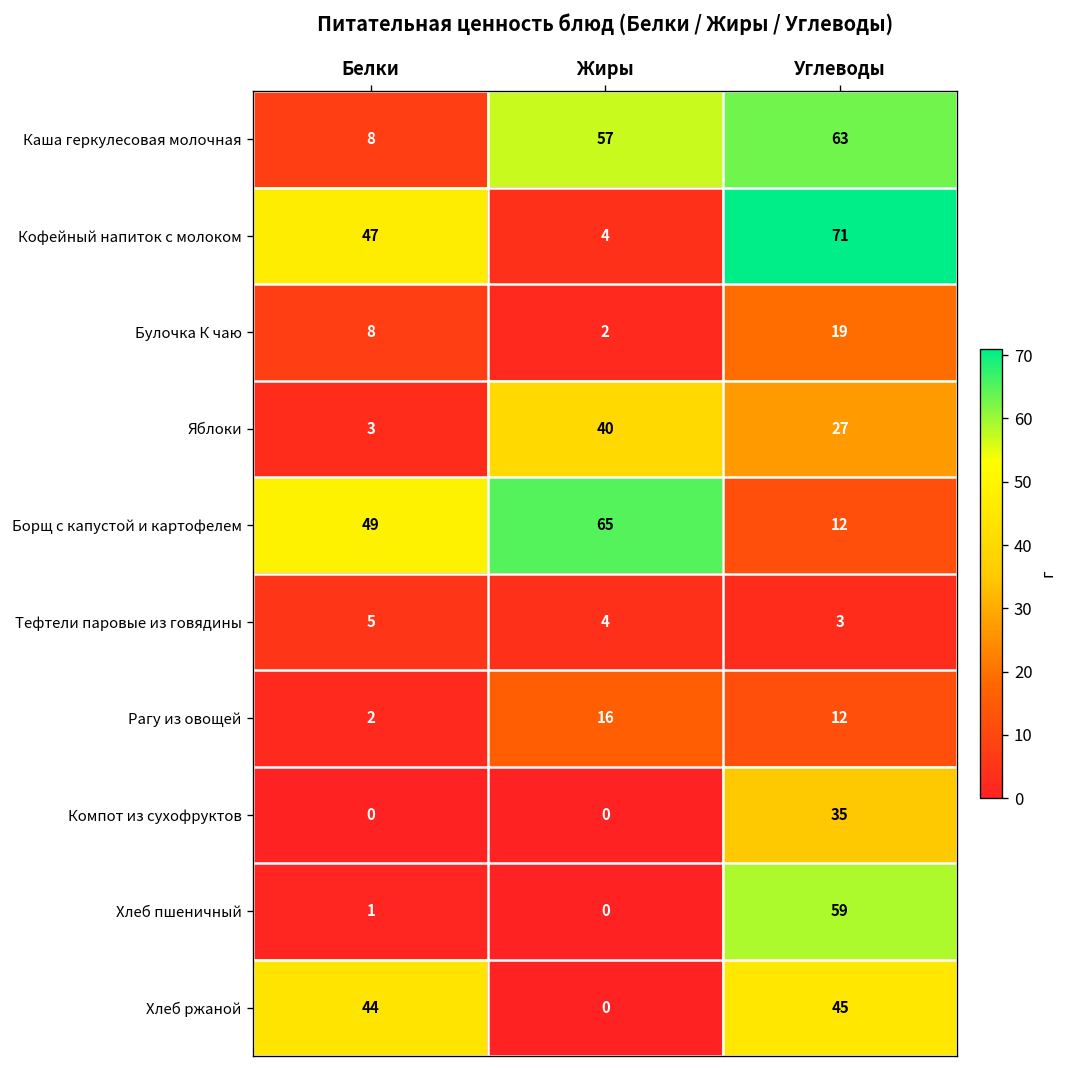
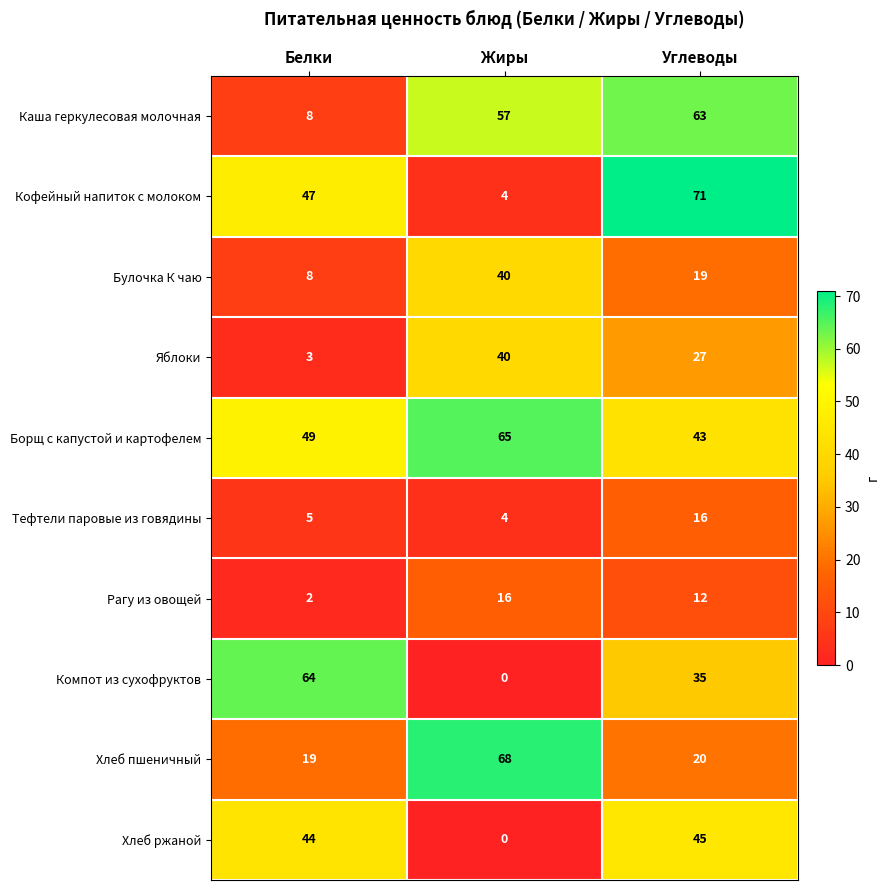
  {
    "Каша геркулесовая молочная": {
      "Белки": 8,
      "Жиры": 57,
      "Углеводы": 63
    },
    "Кофейный напиток с молоком": {
      "Белки": 47,
      "Жиры": 4,
      "Углеводы": 71
    },
    "Булочка К чаю": {
      "Белки": 8,
-     "Жиры": 2,
+     "Жиры": 40,
      "Углеводы": 19
    },
    "Яблоки": {
      "Белки": 3,
      "Жиры": 40,
      "Углеводы": 27
    },
    "Борщ с капустой и картофелем": {
      "Белки": 49,
      "Жиры": 65,
-     "Углеводы": 12
+     "Углеводы": 43
    },
    "Тефтели паровые из говядины": {
      "Белки": 5,
      "Жиры": 4,
-     "Углеводы": 3
+     "Углеводы": 16
    },
    "Рагу из овощей": {
      "Белки": 2,
      "Жиры": 16,
      "Углеводы": 12
    },
    "Компот из сухофруктов": {
-     "Белки": 0,
+     "Белки": 64,
      "Жиры": 0,
      "Углеводы": 35
    },
    "Хлеб пшеничный": {
-     "Белки": 1,
-     "Жиры": 0,
-     "Углеводы": 59
+     "Белки": 19,
+     "Жиры": 68,
+     "Углеводы": 20
    },
    "Хлеб ржаной": {
      "Белки": 44,
      "Жиры": 0,
      "Углеводы": 45
    }
  }
